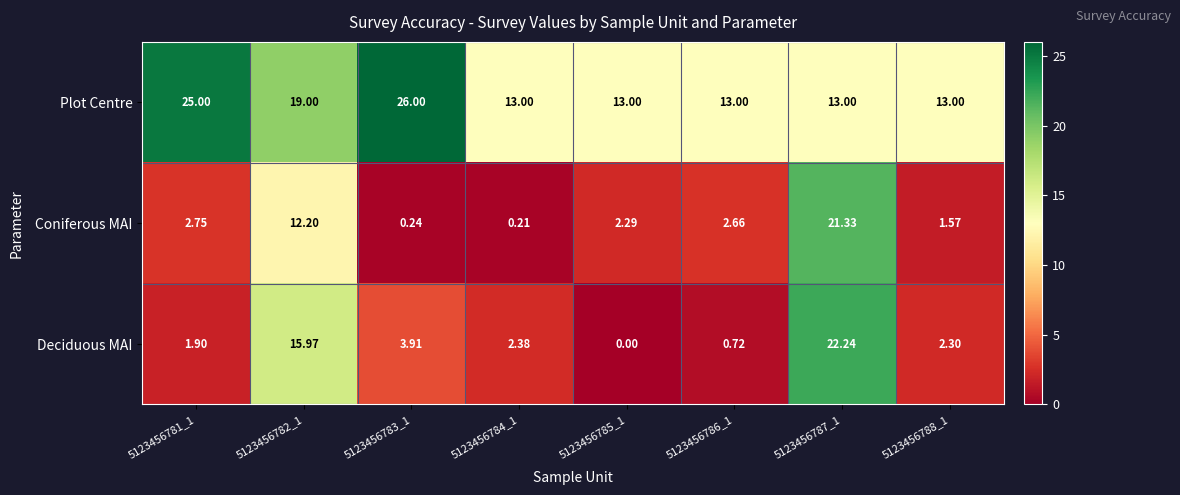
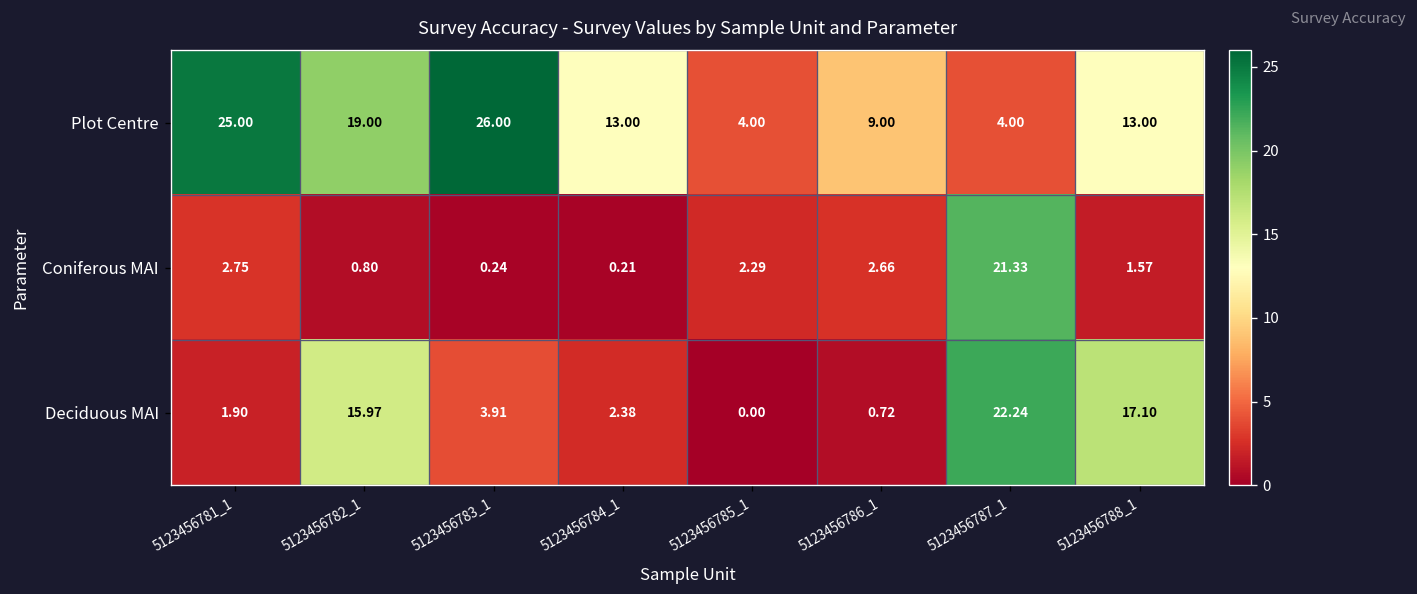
  {
    "Plot Centre": {
      "5123456781_1": 25.00,
      "5123456782_1": 19.00,
      "5123456783_1": 26.00,
      "5123456784_1": 13.00,
-     "5123456785_1": 13.00,
-     "5123456786_1": 13.00,
-     "5123456787_1": 13.00,
+     "5123456785_1": 4.00,
+     "5123456786_1": 9.00,
+     "5123456787_1": 4.00,
      "5123456788_1": 13.00
    },
    "Coniferous MAI": {
      "5123456781_1": 2.75,
-     "5123456782_1": 12.20,
+     "5123456782_1": 0.80,
      "5123456783_1": 0.24,
      "5123456784_1": 0.21,
      "5123456785_1": 2.29,
      "5123456786_1": 2.66,
      "5123456787_1": 21.33,
      "5123456788_1": 1.57
    },
    "Deciduous MAI": {
      "5123456781_1": 1.90,
      "5123456782_1": 15.97,
      "5123456783_1": 3.91,
      "5123456784_1": 2.38,
      "5123456785_1": 0.00,
      "5123456786_1": 0.72,
      "5123456787_1": 22.24,
-     "5123456788_1": 2.30
+     "5123456788_1": 17.10
    }
  }
